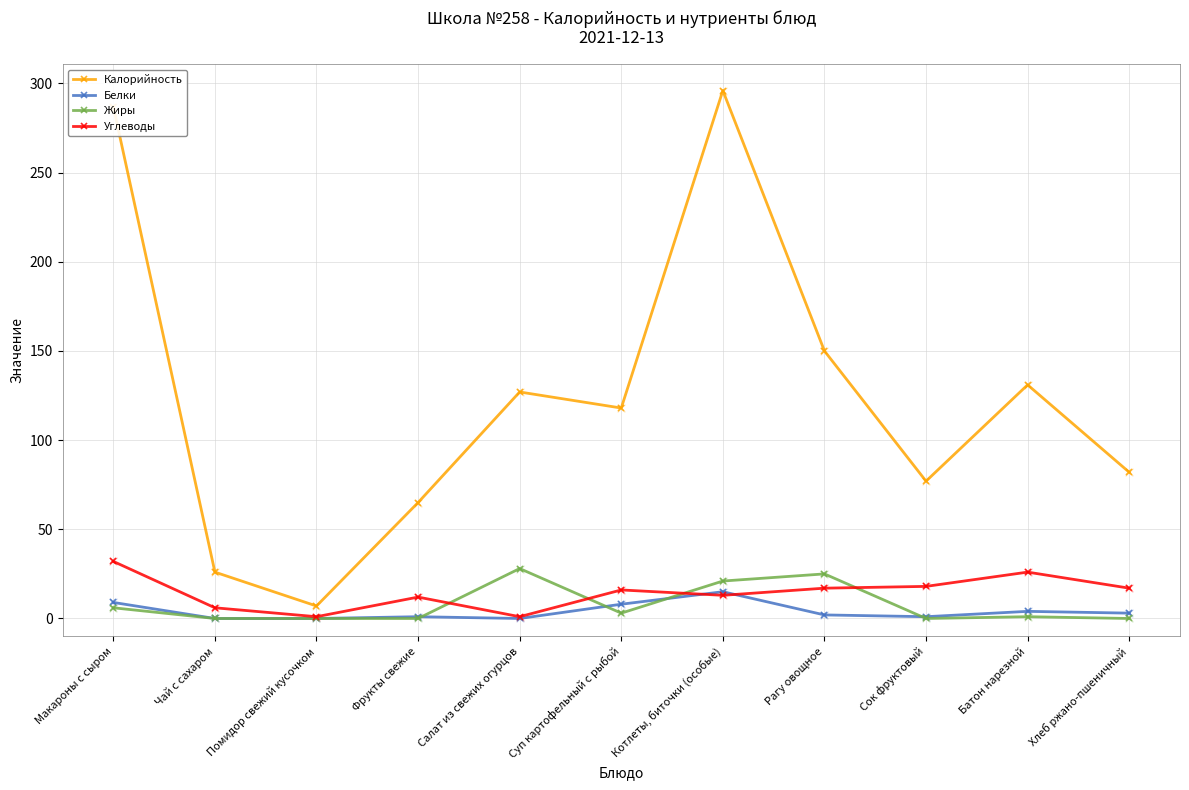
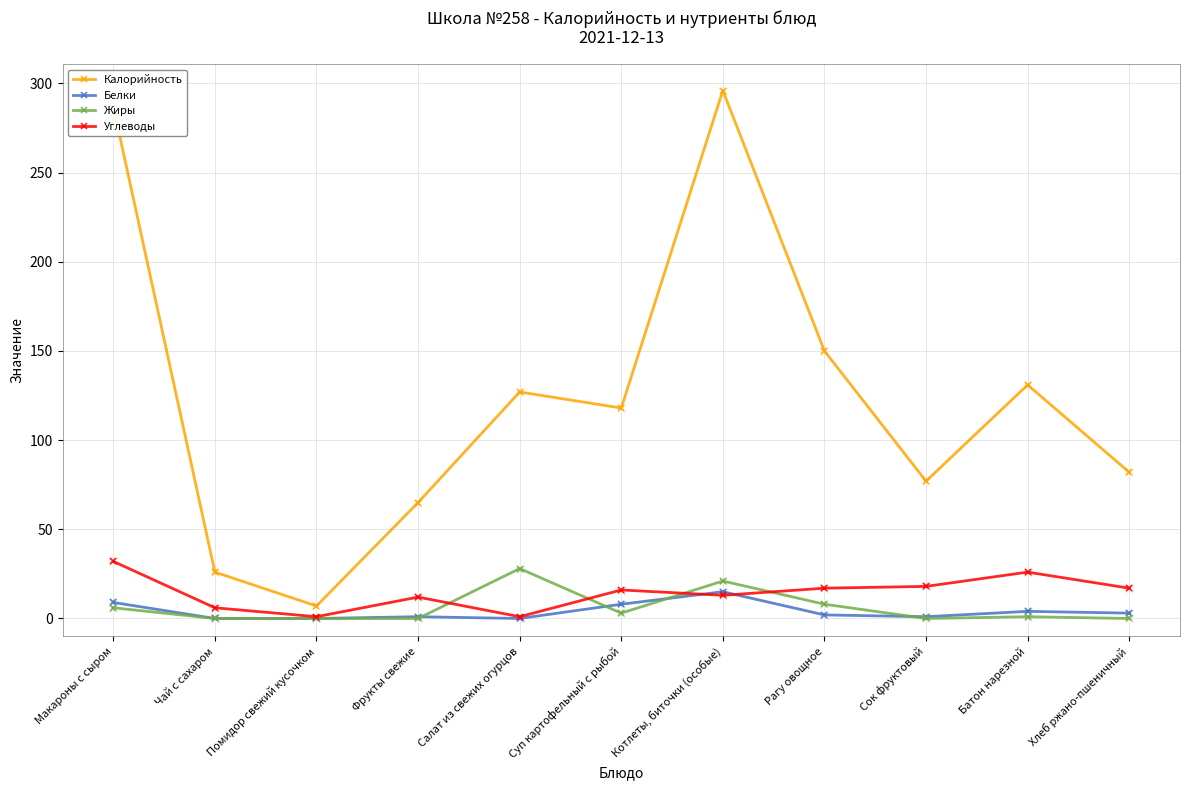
  {
    "Калорийность": {
      "Чай с сахаром": 26,
      "Помидор свежий кусочком": 7,
      "Фрукты свежие": 65,
      "Салат из свежих огурцов": 127,
      "Суп картофельный с рыбой": 118,
      "Котлеты, биточки (особые)": 296,
      "Рагу овощное": 150,
      "Сок фруктовый": 77,
      "Батон нарезной": 131,
      "Хлеб ржано-пшеничный": 82
    },
    "Белки": {
      "Макароны с сыром": 9,
      "Суп картофельный с рыбой": 8,
      "Котлеты, биточки (особые)": 15,
      "Рагу овощное": 2,
      "Батон нарезной": 4,
      "Хлеб ржано-пшеничный": 3
    },
    "Жиры": {
      "Макароны с сыром": 6,
      "Салат из свежих огурцов": 28,
      "Суп картофельный с рыбой": 3,
      "Котлеты, биточки (особые)": 21,
-     "Рагу овощное": 25,
+     "Рагу овощное": 8,
      "Батон нарезной": 1,
      "Хлеб ржано-пшеничный": 0
    },
    "Углеводы": {
      "Макароны с сыром": 32,
      "Чай с сахаром": 6,
      "Фрукты свежие": 12,
      "Суп картофельный с рыбой": 16,
      "Котлеты, биточки (особые)": 13,
      "Рагу овощное": 17,
      "Сок фруктовый": 18,
      "Батон нарезной": 26,
      "Хлеб ржано-пшеничный": 17
    }
  }
